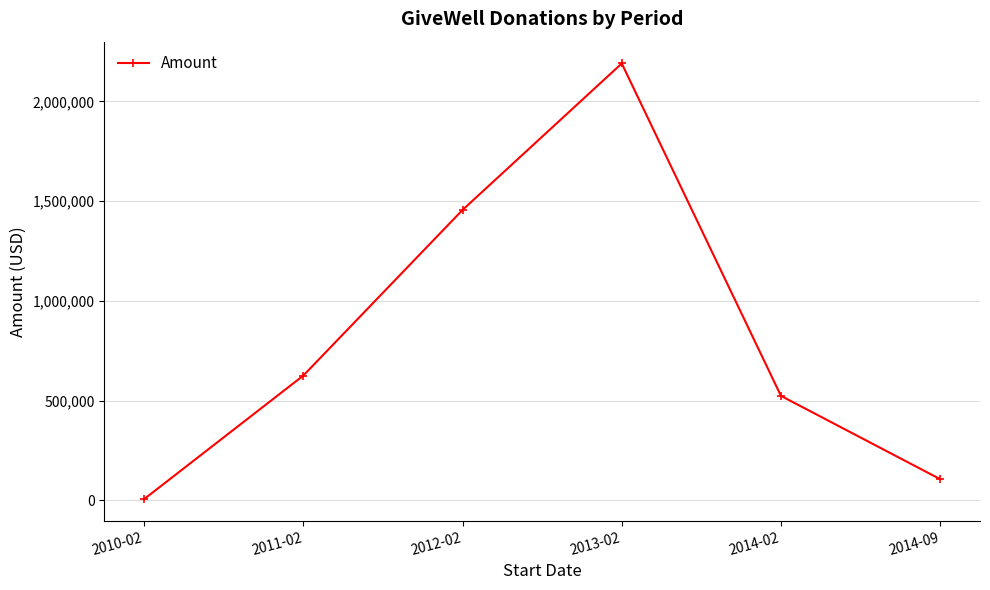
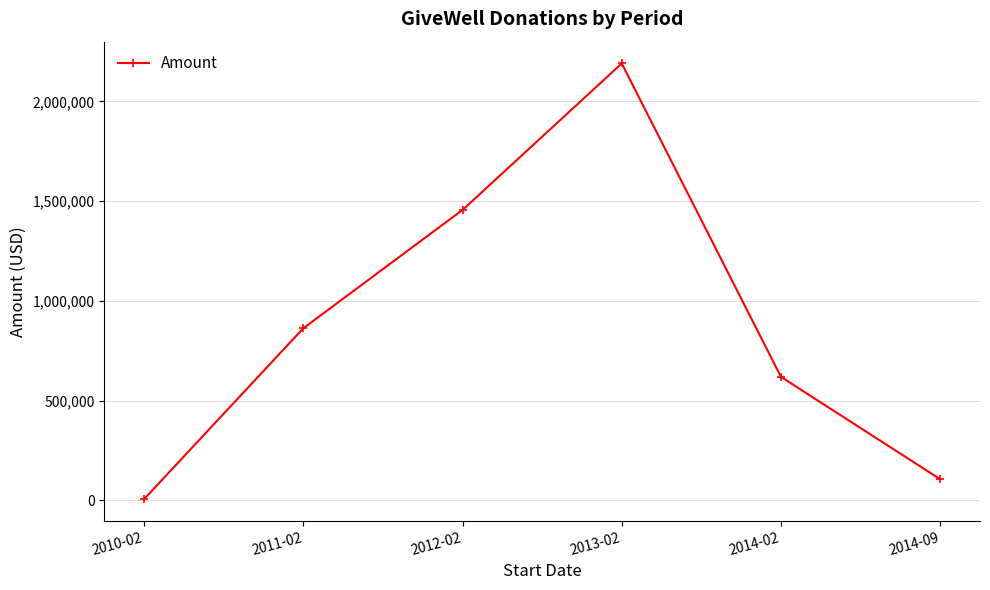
  {
    "2010-02": "10,000",
-   "2011-02": "630,000",
+   "2011-02": "860,000",
    "2012-02": "1,460,000",
    "2013-02": "2,190,000",
-   "2014-02": "520,000",
+   "2014-02": "620,000",
    "2014-09": "110,000"
  }
